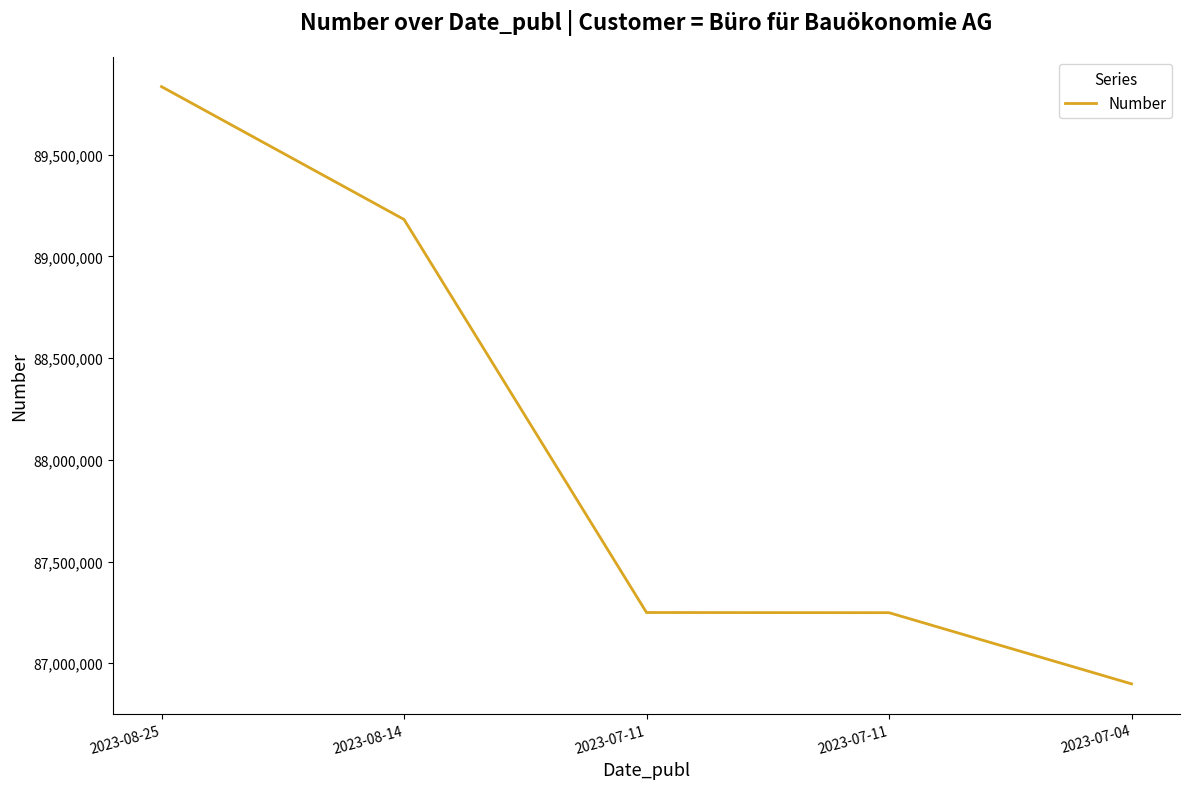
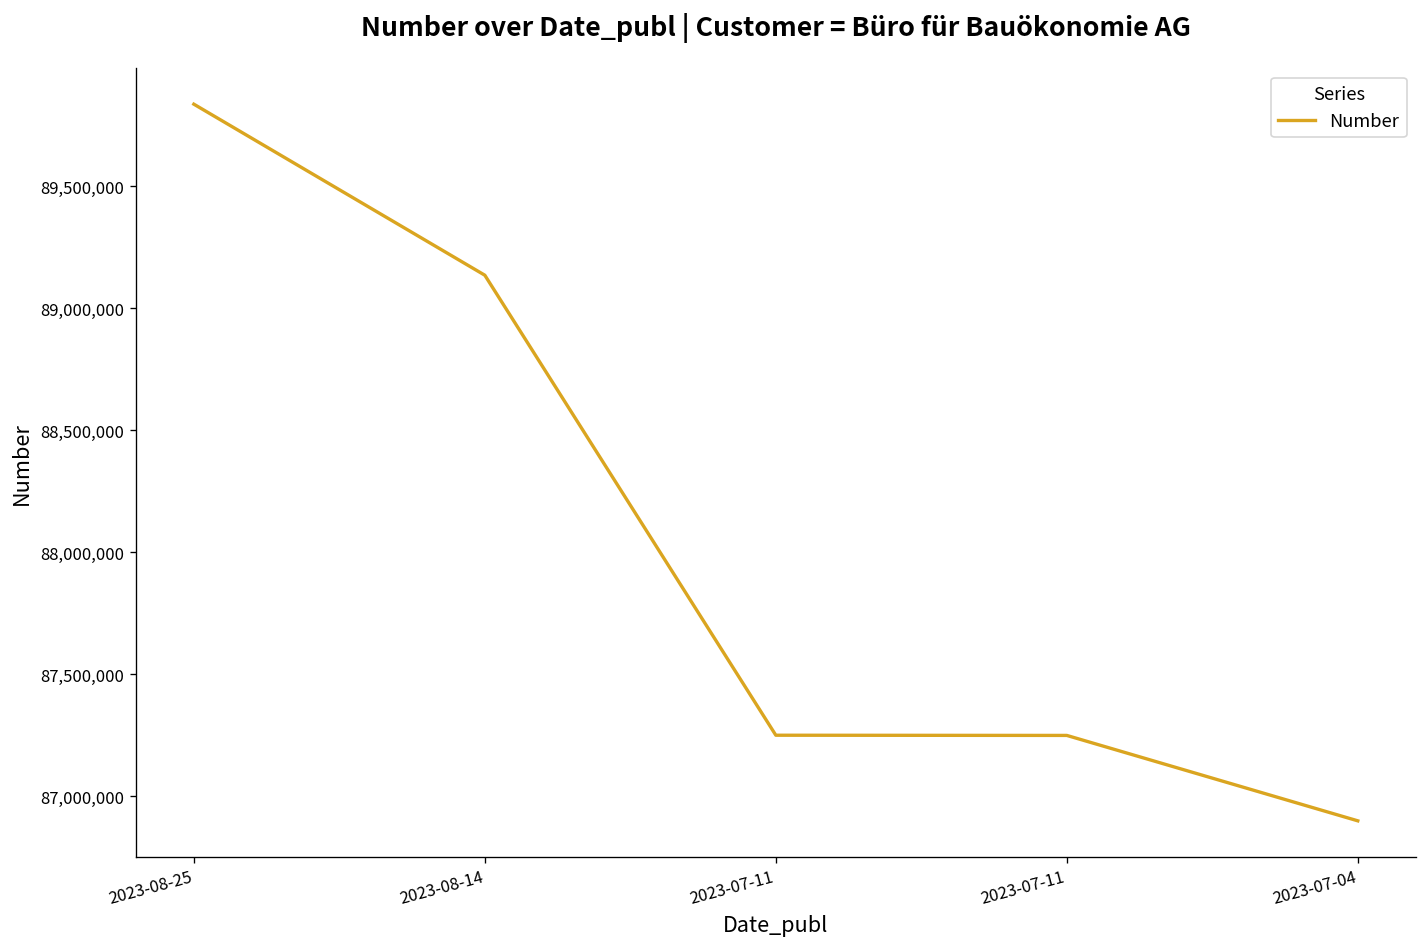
  {
    "2023-08-25": "89,840,000",
-   "2023-08-14": "89,180,000",
+   "2023-08-14": "89,130,000",
    "2023-07-04": "86,900,000"
  }
